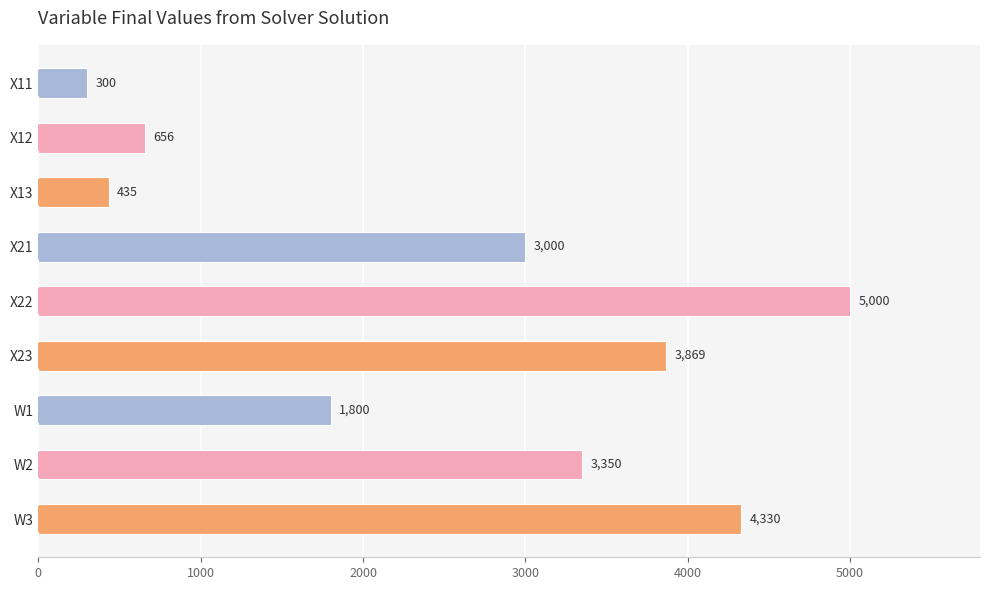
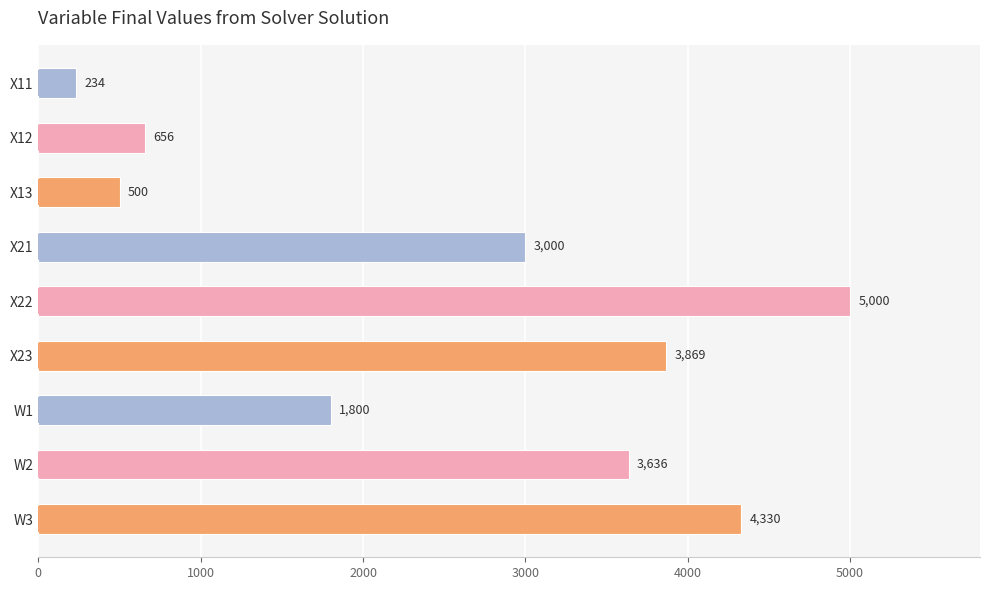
  {
-   "X11": "300",
+   "X11": "234",
    "X12": "656",
-   "X13": "435",
+   "X13": "500",
    "X21": "3,000",
    "X22": "5,000",
    "X23": "3,869",
    "W1": "1,800",
-   "W2": "3,350",
+   "W2": "3,636",
    "W3": "4,330"
  }
